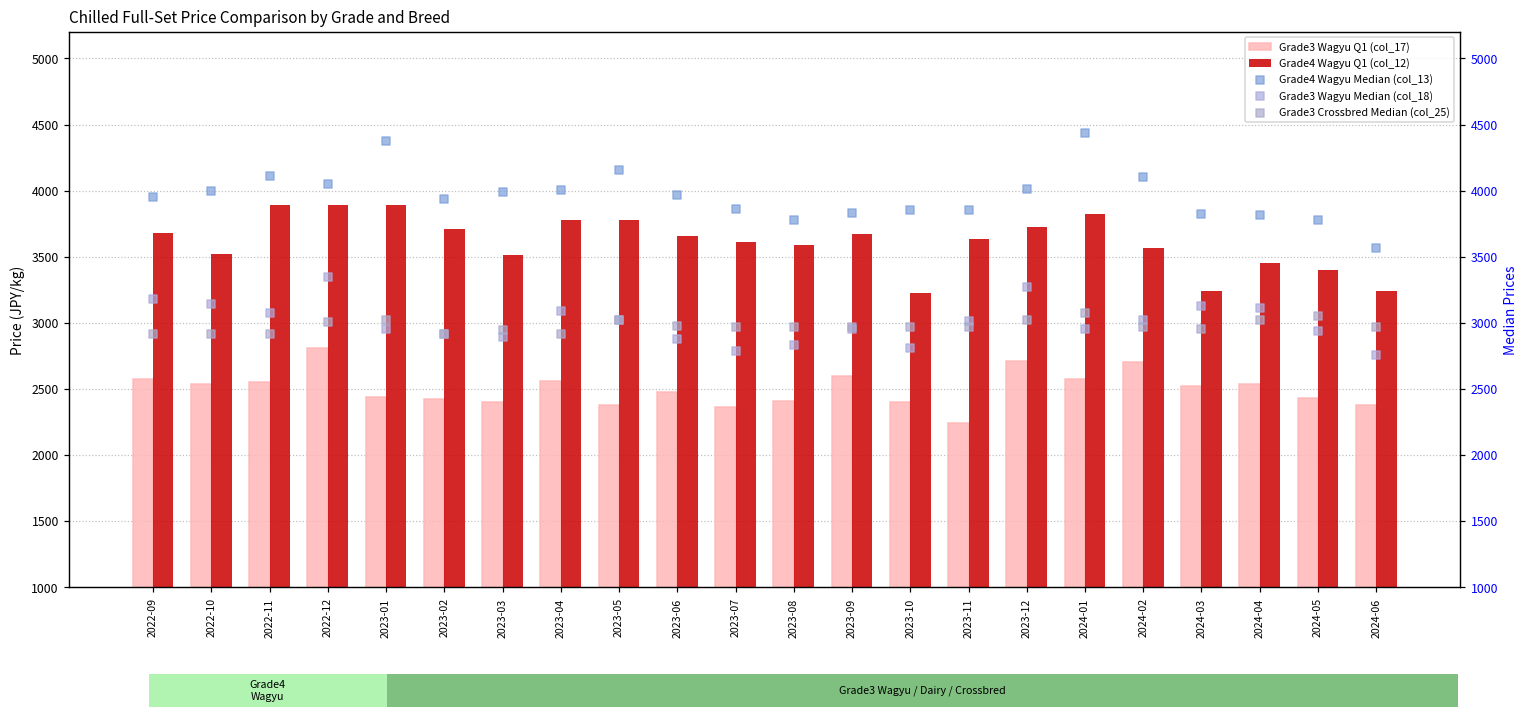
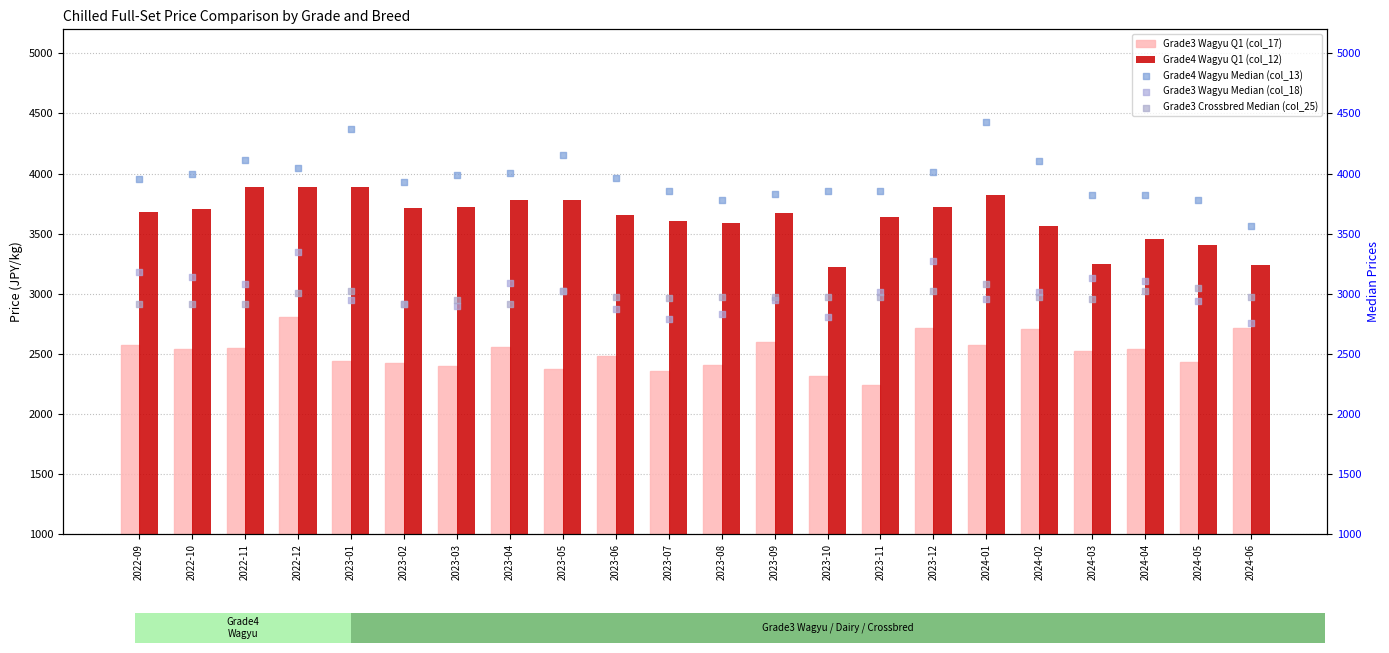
  {
    "Grade3 Wagyu Q1 (col_17)": {
      "2022-09": 2570,
      "2022-10": 2540,
      "2022-11": 2550,
      "2022-12": 2810,
      "2023-01": 2440,
      "2023-02": 2430,
      "2023-03": 2400,
      "2023-04": 2560,
      "2023-05": 2380,
      "2023-06": 2480,
      "2023-07": 2360,
      "2023-08": 2410,
      "2023-09": 2600,
-     "2023-10": 2400,
+     "2023-10": 2320,
      "2023-11": 2240,
      "2023-12": 2710,
      "2024-01": 2580,
      "2024-02": 2700,
      "2024-03": 2520,
      "2024-04": 2540,
      "2024-05": 2430,
-     "2024-06": 2380
+     "2024-06": 2710
    },
    "Grade4 Wagyu Q1 (col_12)": {
      "2022-09": 3680,
-     "2022-10": 3520,
+     "2022-10": 3710,
      "2022-11": 3890,
      "2022-12": 3890,
      "2023-01": 3890,
      "2023-02": 3710,
-     "2023-03": 3510,
+     "2023-03": 3720,
      "2023-04": 3780,
      "2023-05": 3780,
      "2023-06": 3660,
      "2023-07": 3610,
      "2023-08": 3590,
      "2023-09": 3670,
      "2023-10": 3230,
      "2023-11": 3640,
      "2023-12": 3730,
      "2024-01": 3820,
      "2024-02": 3560,
      "2024-03": 3240,
      "2024-04": 3460,
      "2024-05": 3400,
      "2024-06": 3240
    }
  }
